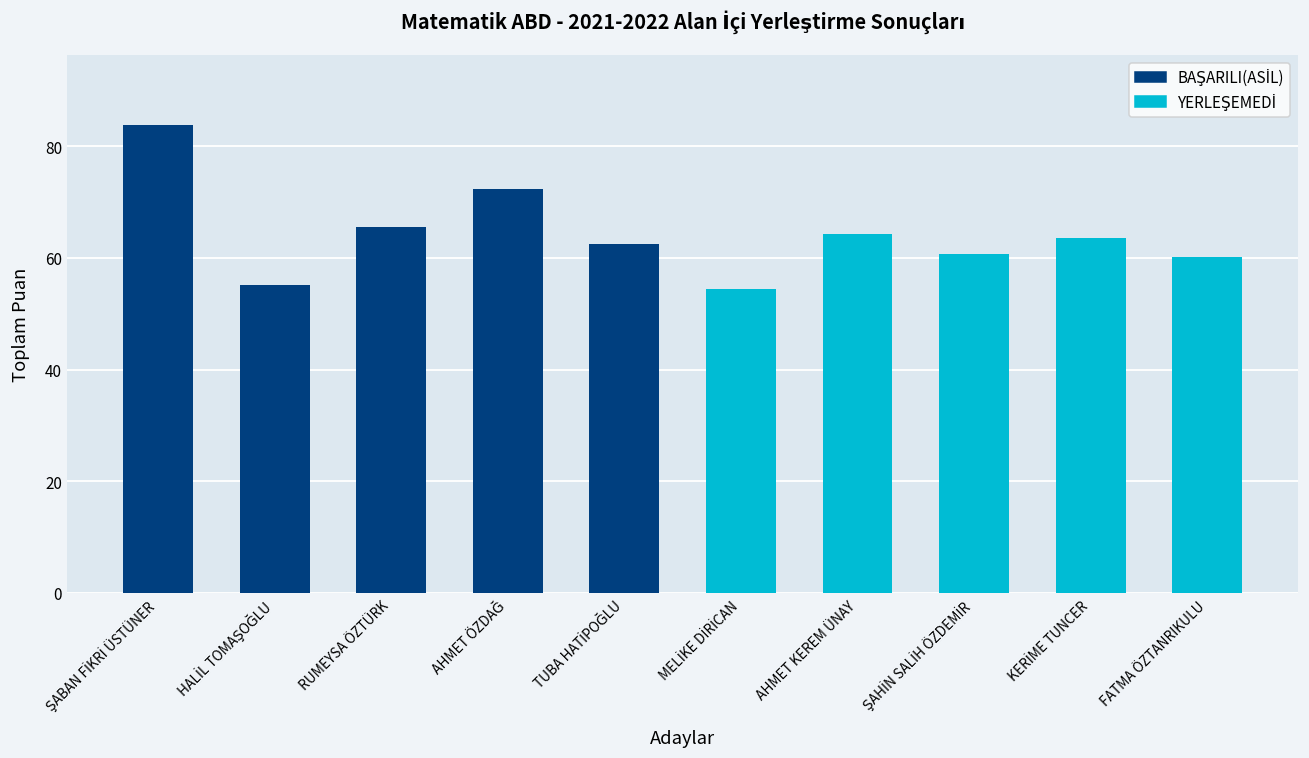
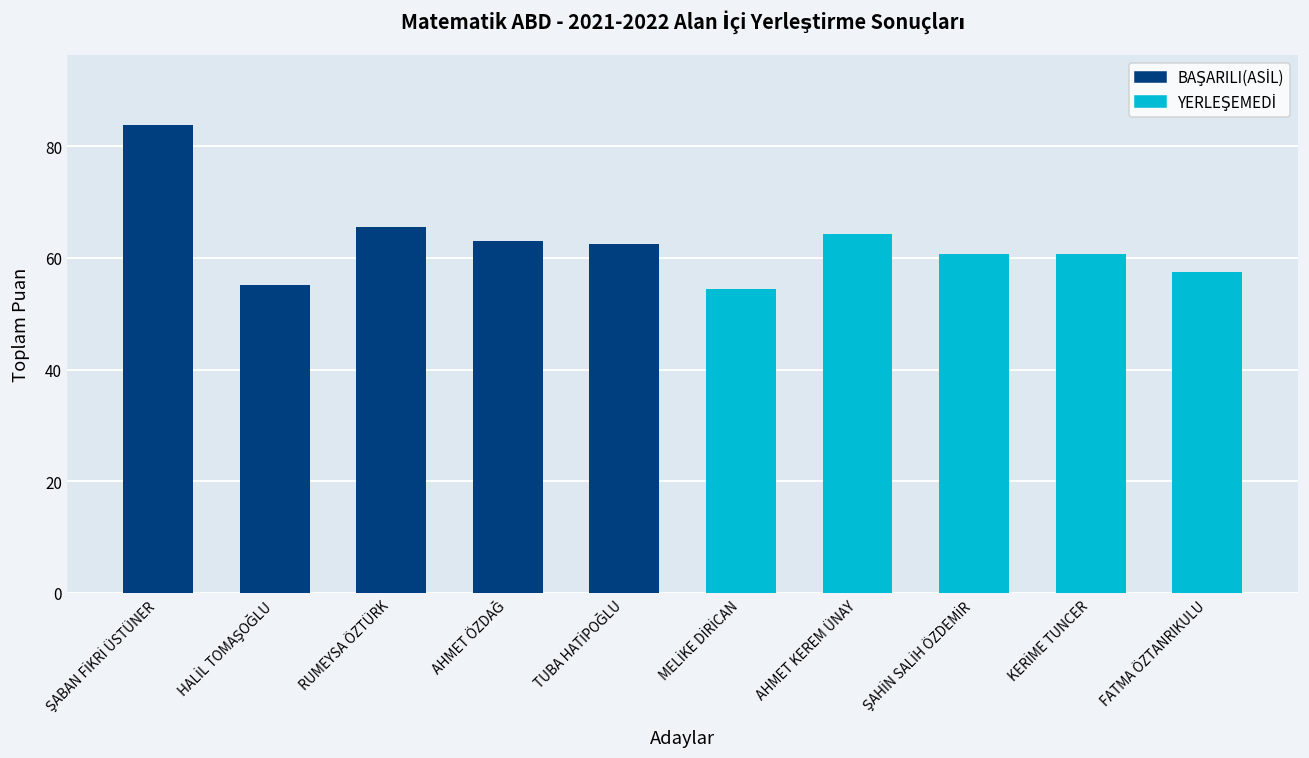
  {
    "ŞABAN FİKRİ ÜSTÜNER": 84,
    "HALİL TOMAŞOĞLU": 55,
    "RUMEYSA ÖZTÜRK": 66,
-   "AHMET ÖZDAĞ": 72,
+   "AHMET ÖZDAĞ": 63,
    "TUBA HATİPOĞLU": 63,
    "MELİKE DİRİCAN": 54,
    "AHMET KEREM ÜNAY": 64,
    "ŞAHİN SALİH ÖZDEMİR": 61,
-   "KERİME TUNCER": 64,
-   "FATMA ÖZTANRIKULU": 60
+   "KERİME TUNCER": 61,
+   "FATMA ÖZTANRIKULU": 57
  }
